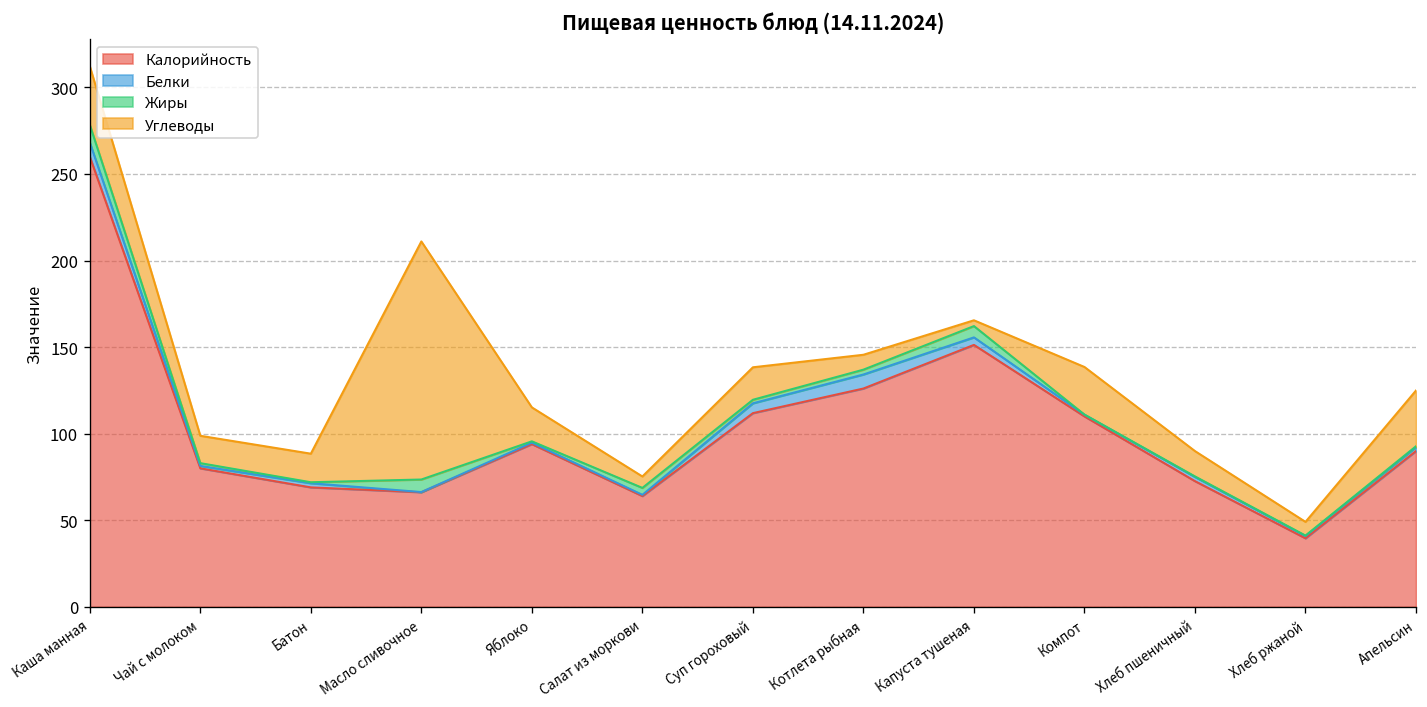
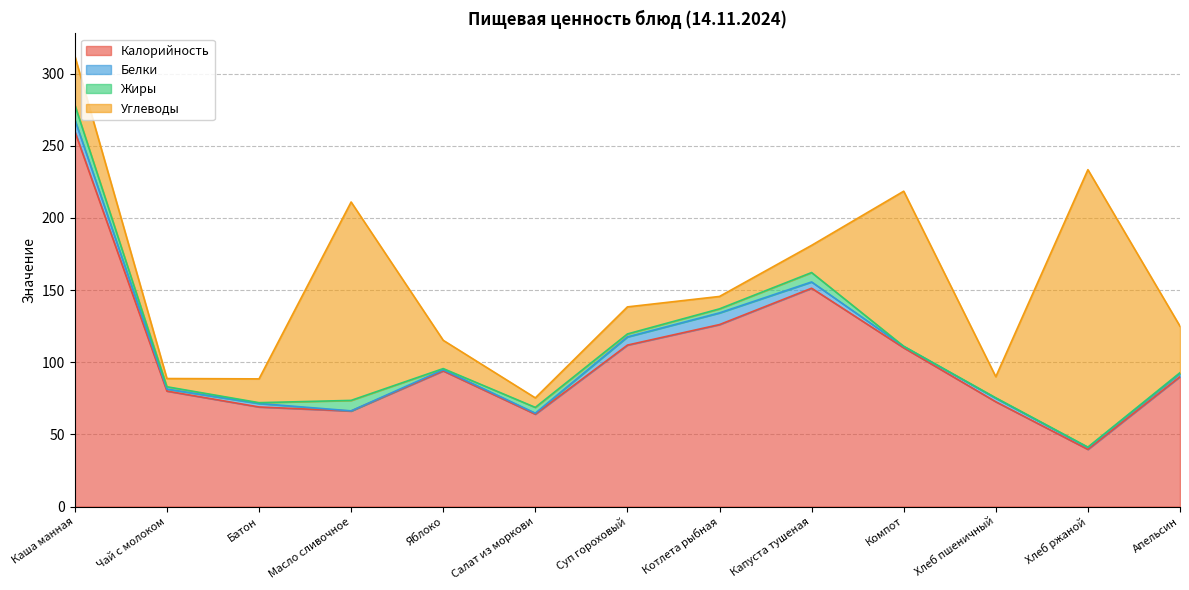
  {
    "Калорийность": {
      "Каша манная": 260,
      "Батон": 69,
      "Суп гороховый": 112,
      "Котлета рыбная": 126,
      "Капуста тушеная": 151,
      "Хлеб пшеничный": 73,
      "Апельсин": 90
    },
    "Белки": {
      "Каша манная": 8,
      "Суп гороховый": 6,
      "Котлета рыбная": 8,
      "Капуста тушеная": 4
    },
    "Жиры": {
      "Каша манная": 10,
      "Масло сливочное": 7,
      "Салат из моркови": 4,
      "Суп гороховый": 2,
      "Котлета рыбная": 3,
      "Капуста тушеная": 7
    },
    "Углеводы": {
      "Каша манная": 34,
-     "Чай с молоком": 16,
+     "Чай с молоком": 6,
      "Батон": 17,
      "Масло сливочное": 138,
      "Яблоко": 20,
      "Салат из моркови": 7,
      "Суп гороховый": 19,
      "Котлета рыбная": 9,
-     "Капуста тушеная": 3,
-     "Компот": 28,
+     "Капуста тушеная": 19,
+     "Компот": 108,
      "Хлеб пшеничный": 15,
-     "Хлеб ржаной": 8,
+     "Хлеб ржаной": 192,
      "Апельсин": 32
    }
  }
